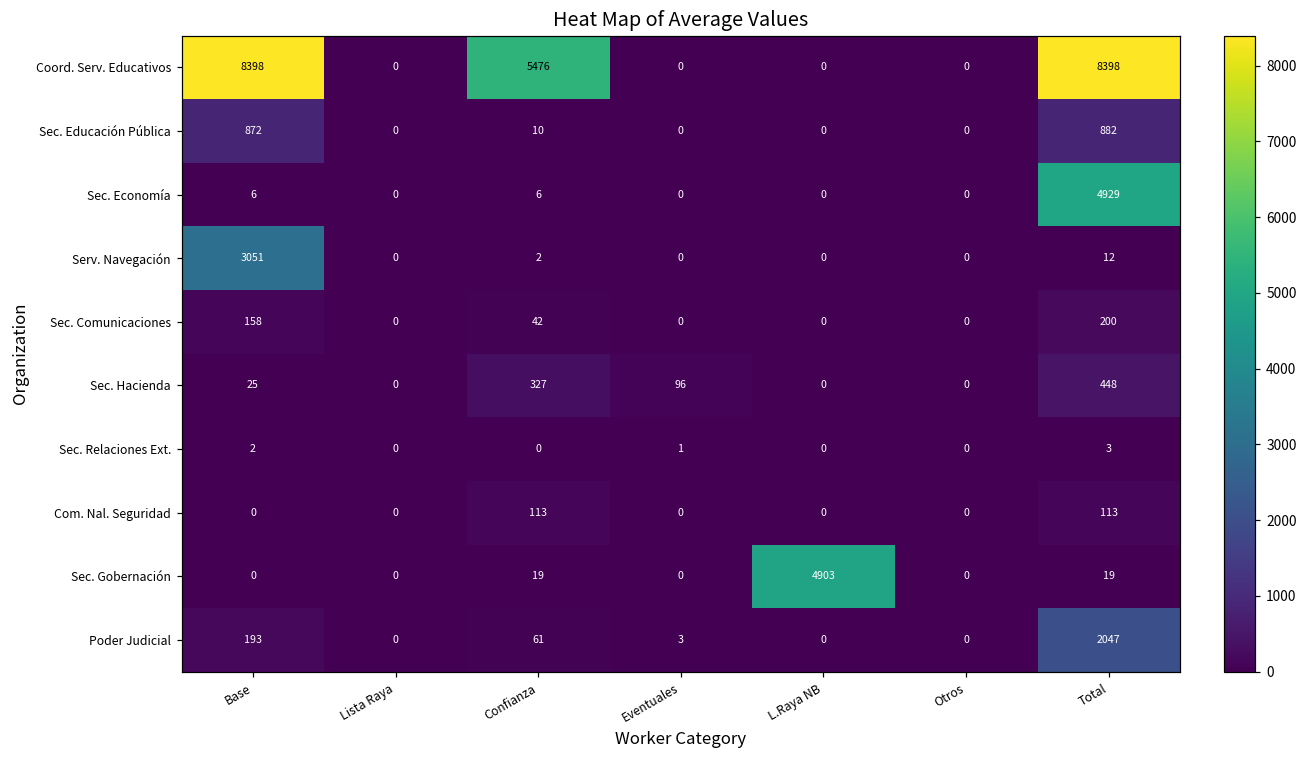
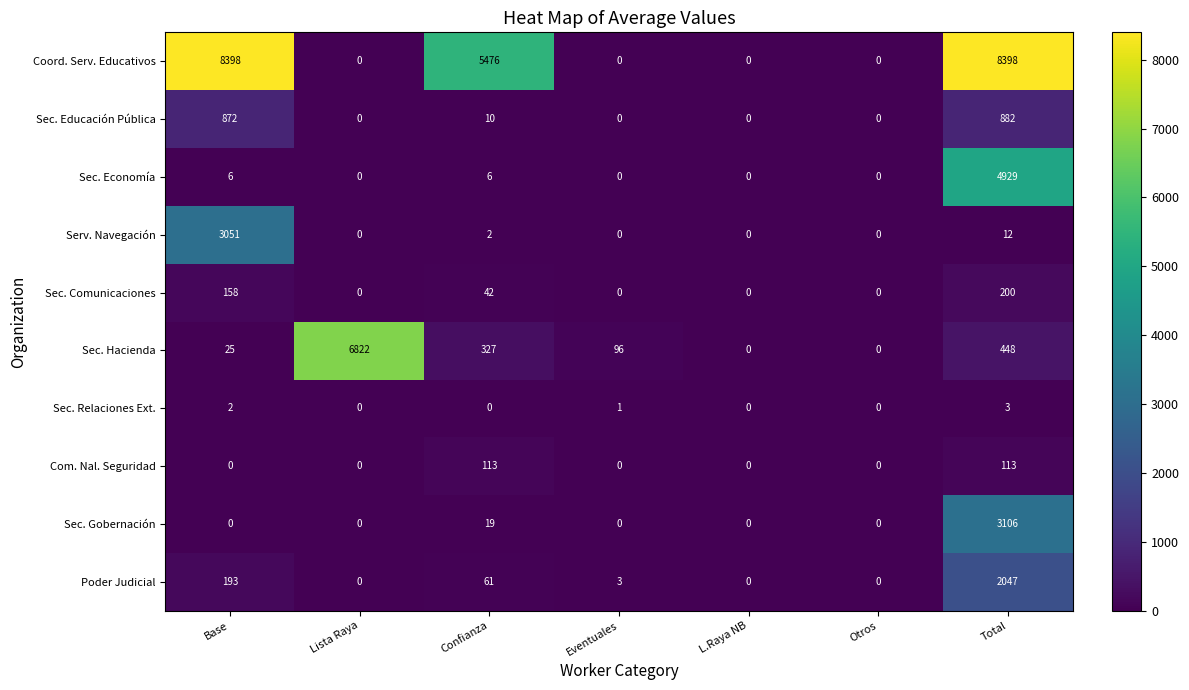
  {
    "Coord. Serv. Educativos": {
      "Base": 8398,
      "Lista Raya": 0,
      "Confianza": 5476,
      "Eventuales": 0,
      "L.Raya NB": 0,
      "Otros": 0,
      "Total": 8398
    },
    "Sec. Educación Pública": {
      "Base": 872,
      "Lista Raya": 0,
      "Confianza": 10,
      "Eventuales": 0,
      "L.Raya NB": 0,
      "Otros": 0,
      "Total": 882
    },
    "Sec. Economía": {
      "Base": 6,
      "Lista Raya": 0,
      "Confianza": 6,
      "Eventuales": 0,
      "L.Raya NB": 0,
      "Otros": 0,
      "Total": 4929
    },
    "Serv. Navegación": {
      "Base": 3051,
      "Lista Raya": 0,
      "Confianza": 2,
      "Eventuales": 0,
      "L.Raya NB": 0,
      "Otros": 0,
      "Total": 12
    },
    "Sec. Comunicaciones": {
      "Base": 158,
      "Lista Raya": 0,
      "Confianza": 42,
      "Eventuales": 0,
      "L.Raya NB": 0,
      "Otros": 0,
      "Total": 200
    },
    "Sec. Hacienda": {
      "Base": 25,
-     "Lista Raya": 0,
+     "Lista Raya": 6822,
      "Confianza": 327,
      "Eventuales": 96,
      "L.Raya NB": 0,
      "Otros": 0,
      "Total": 448
    },
    "Sec. Relaciones Ext.": {
      "Base": 2,
      "Lista Raya": 0,
      "Confianza": 0,
      "Eventuales": 1,
      "L.Raya NB": 0,
      "Otros": 0,
      "Total": 3
    },
    "Com. Nal. Seguridad": {
      "Base": 0,
      "Lista Raya": 0,
      "Confianza": 113,
      "Eventuales": 0,
      "L.Raya NB": 0,
      "Otros": 0,
      "Total": 113
    },
    "Sec. Gobernación": {
      "Base": 0,
      "Lista Raya": 0,
      "Confianza": 19,
      "Eventuales": 0,
-     "L.Raya NB": 4903,
+     "L.Raya NB": 0,
      "Otros": 0,
-     "Total": 19
+     "Total": 3106
    },
    "Poder Judicial": {
      "Base": 193,
      "Lista Raya": 0,
      "Confianza": 61,
      "Eventuales": 3,
      "L.Raya NB": 0,
      "Otros": 0,
      "Total": 2047
    }
  }
